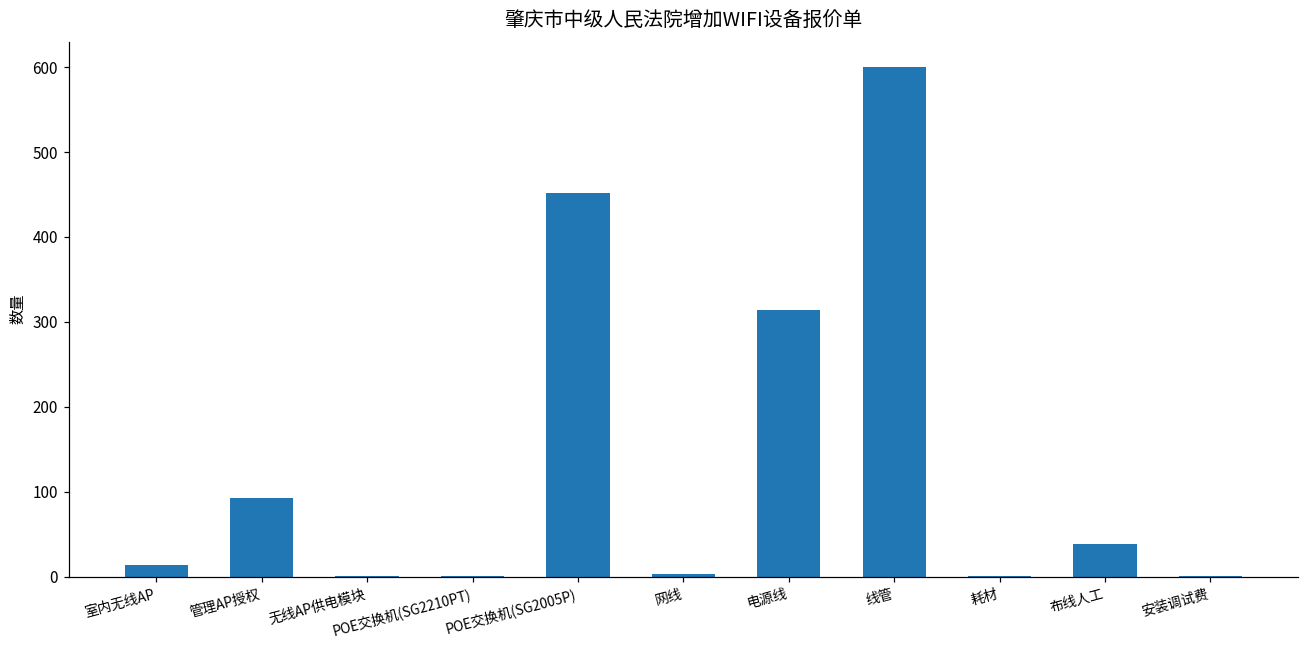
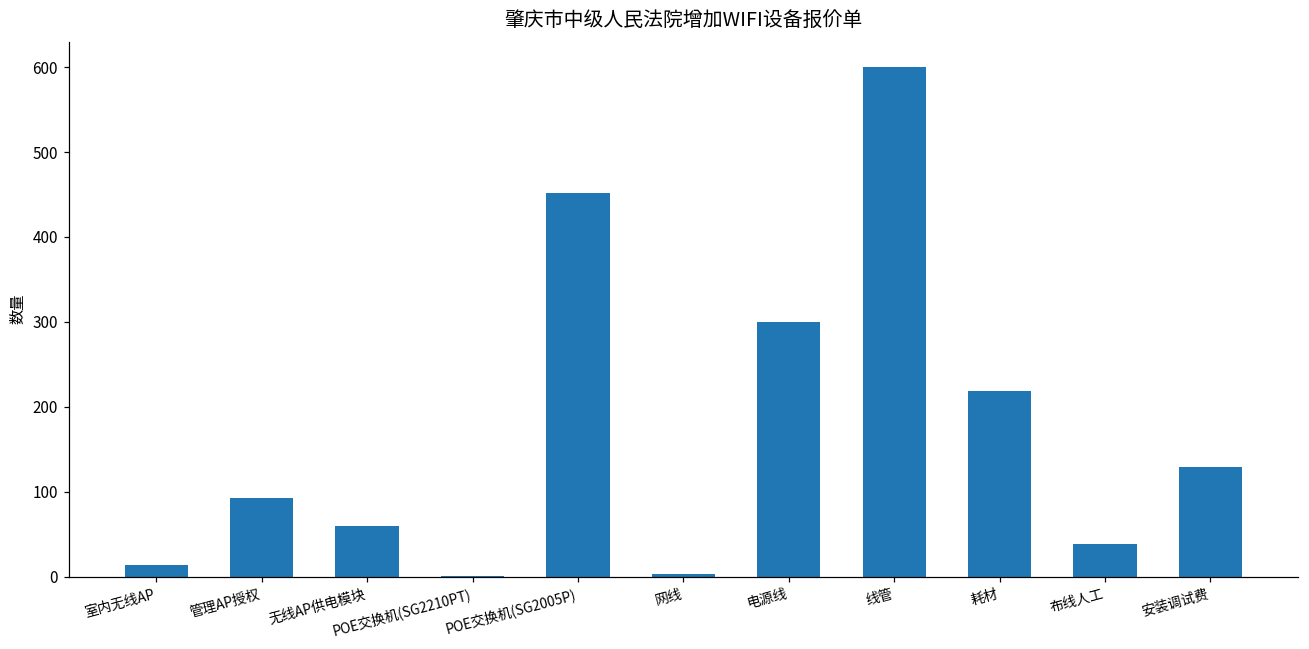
  {
    "室内无线AP": 10,
    "管理AP授权": 90,
-   "无线AP供电模块": 0,
+   "无线AP供电模块": 60,
    "POE交换机(SG2005P)": 450,
-   "电源线": 310,
+   "电源线": 300,
    "线管": 600,
-   "耗材": 0,
+   "耗材": 220,
    "布线人工": 40,
-   "安装调试费": 0
+   "安装调试费": 130
  }
